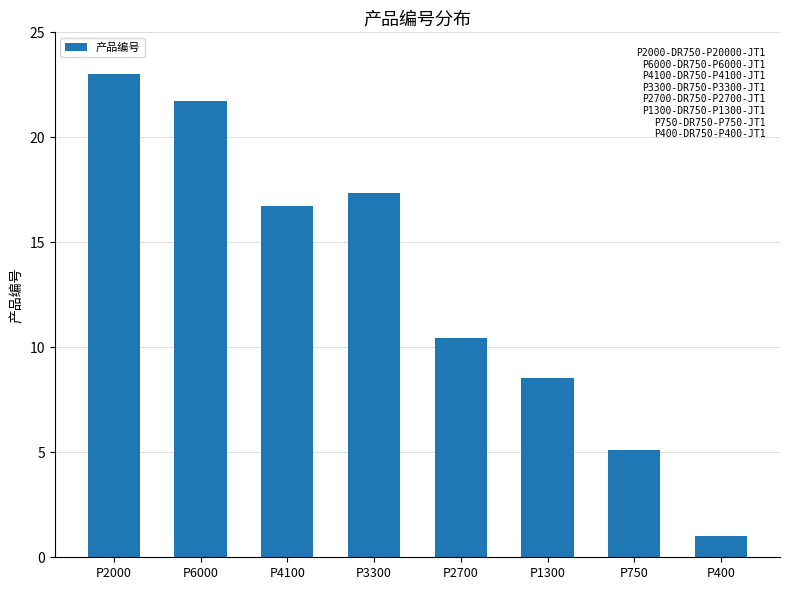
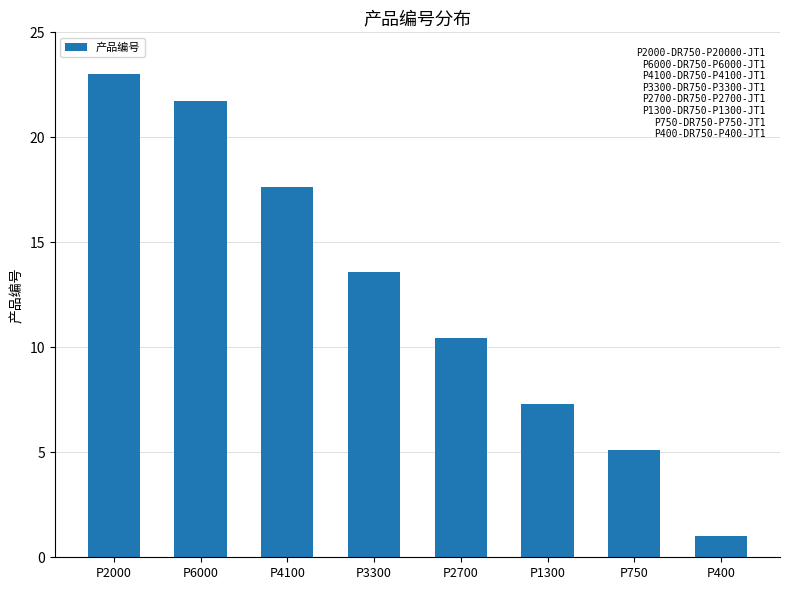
  {
    "P2000": 23.0,
    "P6000": 21.7,
-   "P4100": 16.7,
-   "P3300": 17.3,
+   "P4100": 17.7,
+   "P3300": 13.6,
    "P2700": 10.4,
-   "P1300": 8.5,
+   "P1300": 7.3,
    "P750": 5.1,
    "P400": 1.0
  }
